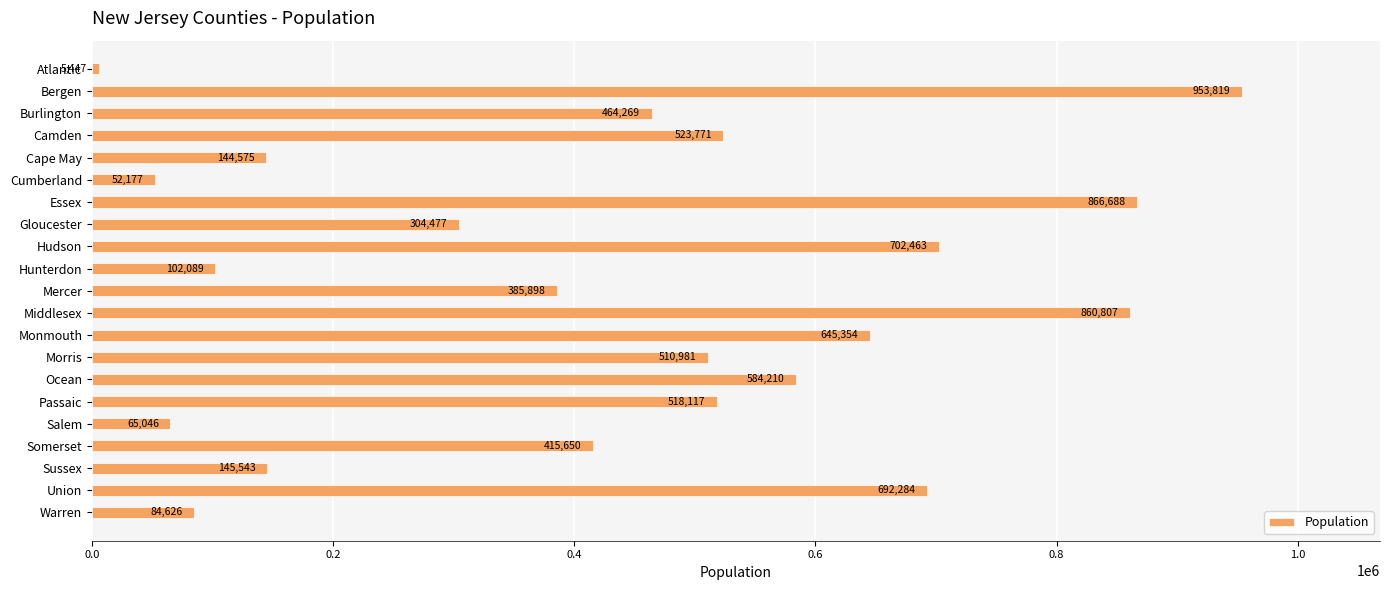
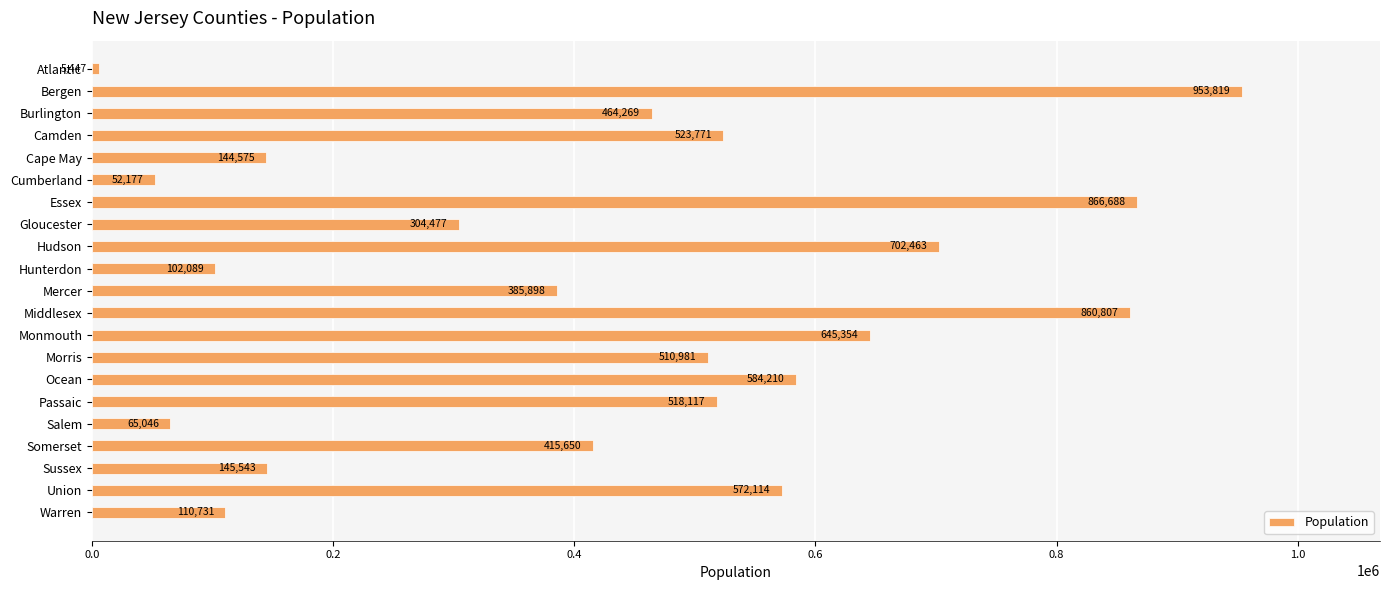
  {
    "Atlantic": "5,447",
    "Bergen": "953,819",
    "Burlington": "464,269",
    "Camden": "523,771",
    "Cape May": "144,575",
    "Cumberland": "52,177",
    "Essex": "866,688",
    "Gloucester": "304,477",
    "Hudson": "702,463",
    "Hunterdon": "102,089",
    "Mercer": "385,898",
    "Middlesex": "860,807",
    "Monmouth": "645,354",
    "Morris": "510,981",
    "Ocean": "584,210",
    "Passaic": "518,117",
    "Salem": "65,046",
    "Somerset": "415,650",
    "Sussex": "145,543",
-   "Union": "692,284",
-   "Warren": "84,626"
+   "Union": "572,114",
+   "Warren": "110,731"
  }
